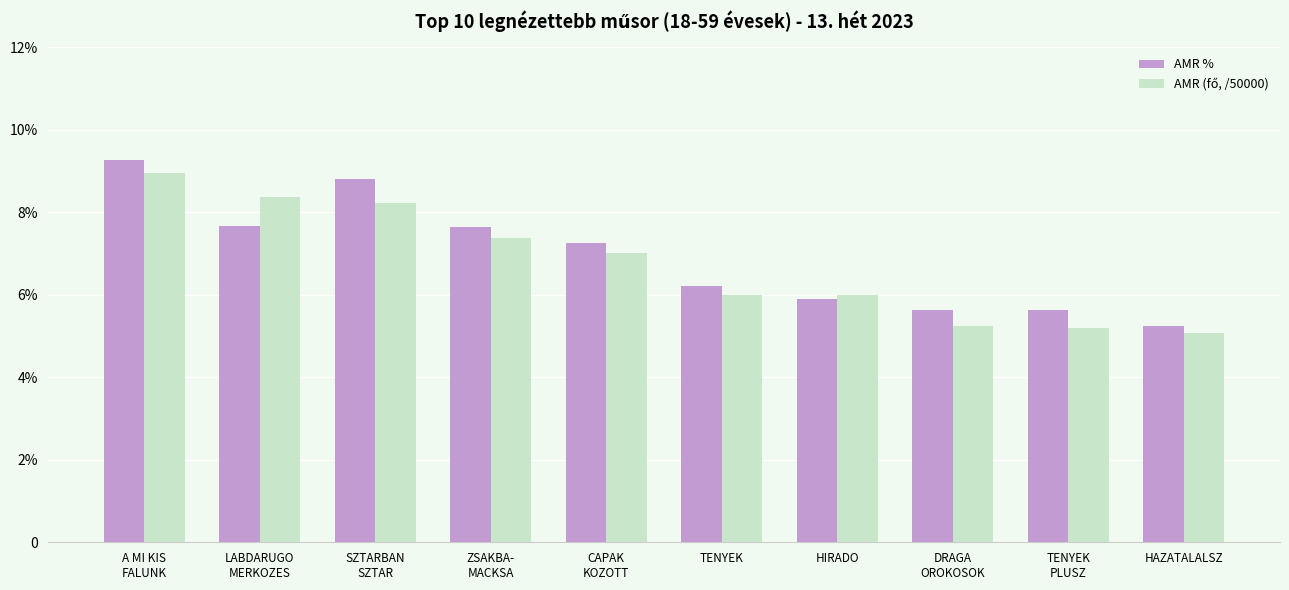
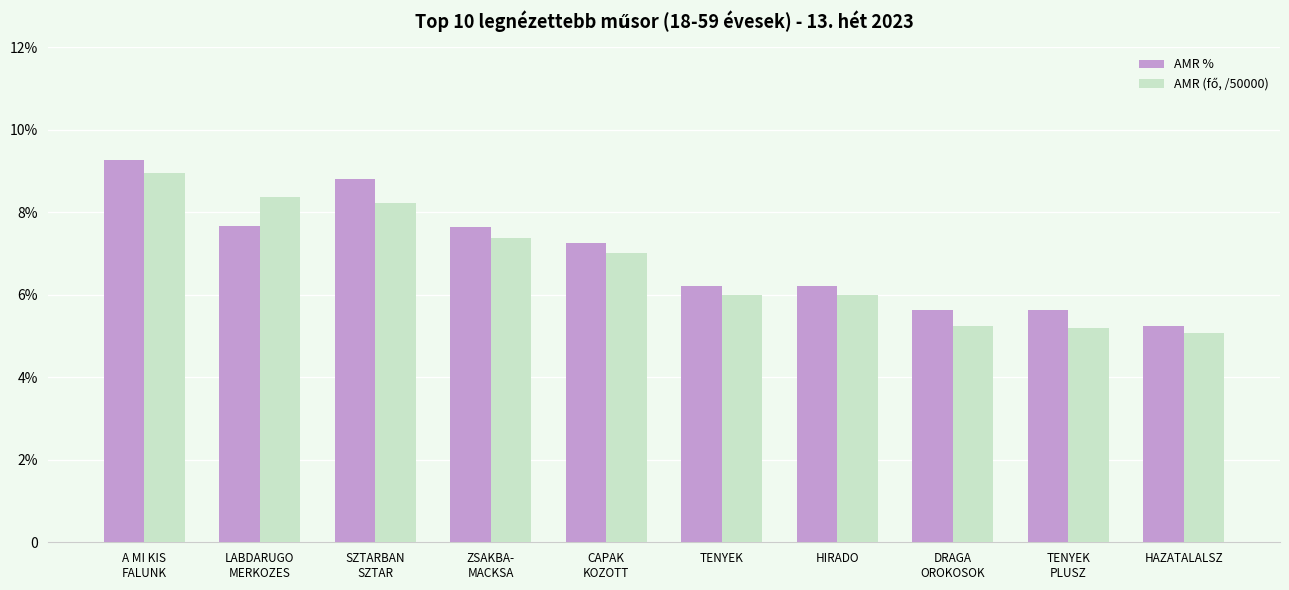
  {
    "AMR %": {
      "A MI KIS FALUNK": "9.3%",
      "LABDARUGO MERKOZES": "7.7%",
      "SZTARBAN SZTAR": "8.8%",
      "ZSAKBA- MACKSA": "7.6%",
      "CAPAK KOZOTT": "7.3%",
      "TENYEK": "6.2%",
-     "HIRADO": "5.9%",
+     "HIRADO": "6.2%",
      "DRAGA OROKOSOK": "5.6%",
      "TENYEK PLUSZ": "5.6%",
      "HAZATALALSZ": "5.3%"
    },
    "AMR (fő, /50000)": {
      "A MI KIS FALUNK": "9.0%",
      "LABDARUGO MERKOZES": "8.4%",
      "SZTARBAN SZTAR": "8.2%",
      "ZSAKBA- MACKSA": "7.4%",
      "CAPAK KOZOTT": "7.0%",
      "TENYEK": "6.0%",
      "HIRADO": "6.0%",
      "DRAGA OROKOSOK": "5.2%",
      "TENYEK PLUSZ": "5.2%",
      "HAZATALALSZ": "5.1%"
    }
  }
